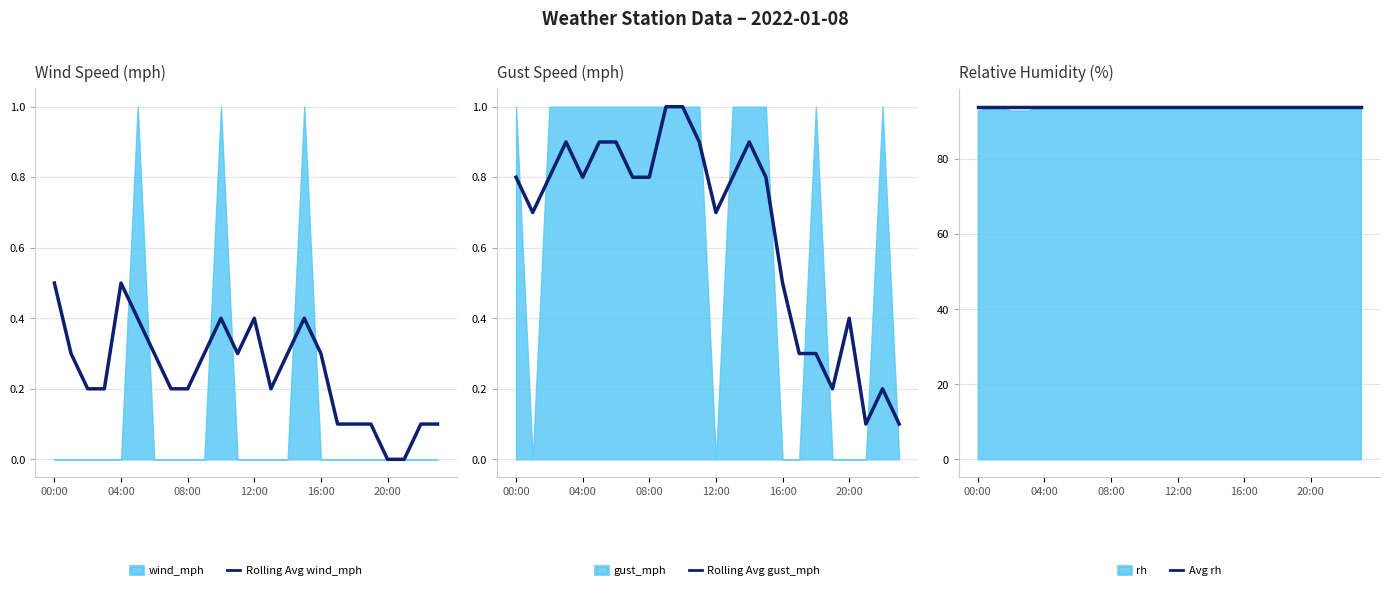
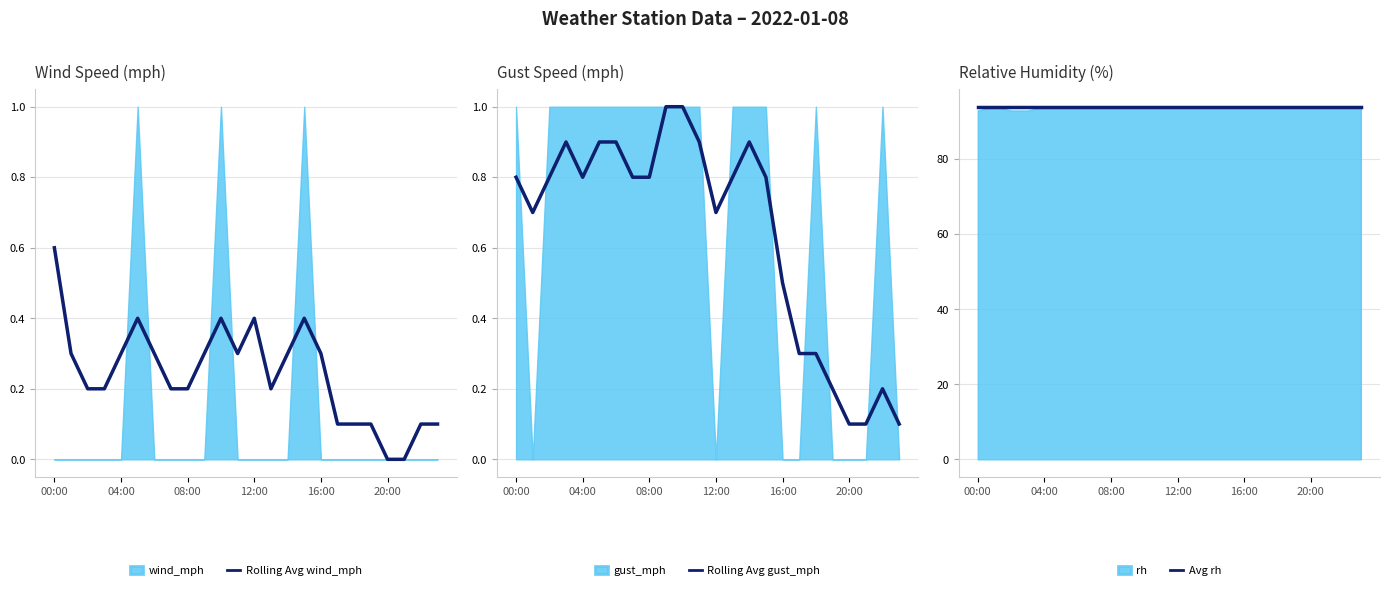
  {
    "Wind Speed (mph)": {
      "Rolling Avg wind_mph": {
-       "00:00": 0.5,
-       "04:00": 0.5,
+       "00:00": 0.6,
+       "04:00": 0.3,
        "08:00": 0.2,
        "12:00": 0.4,
        "16:00": 0.3
      },
      "wind_mph": {
        "00:00": 0.0,
        "04:00": 0.0,
        "08:00": 0.0,
        "12:00": 0.0,
        "16:00": 0.0
      }
    },
    "Gust Speed (mph)": {
      "Rolling Avg gust_mph": {
        "00:00": 0.8,
        "04:00": 0.8,
        "08:00": 0.8,
        "12:00": 0.7,
        "16:00": 0.5,
-       "20:00": 0.4
+       "20:00": 0.1
      },
      "gust_mph": {
        "00:00": 1.0,
        "04:00": 1.0,
        "08:00": 1.0,
        "12:00": 0.0,
        "16:00": 0.0,
        "20:00": 0.0
      }
    },
    "Relative Humidity (%)": {
      "Avg rh": {
        "00:00": 94
      },
      "rh": {
        "00:00": 93
      }
    }
  }
